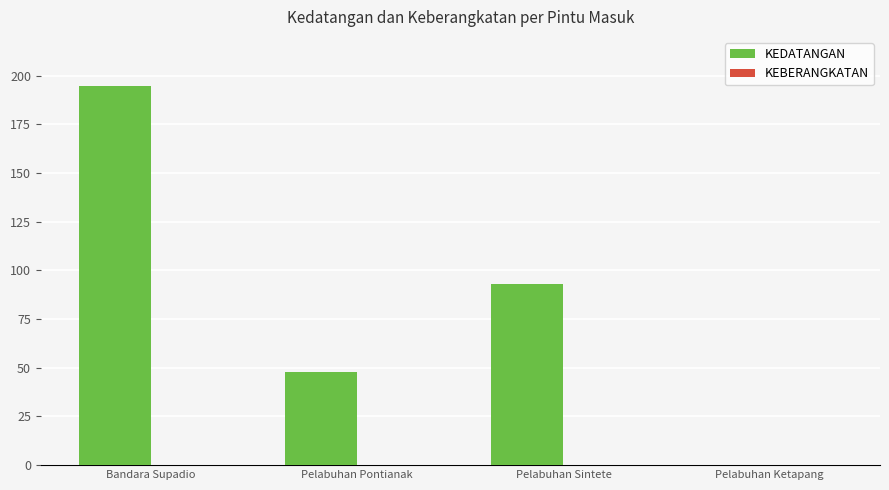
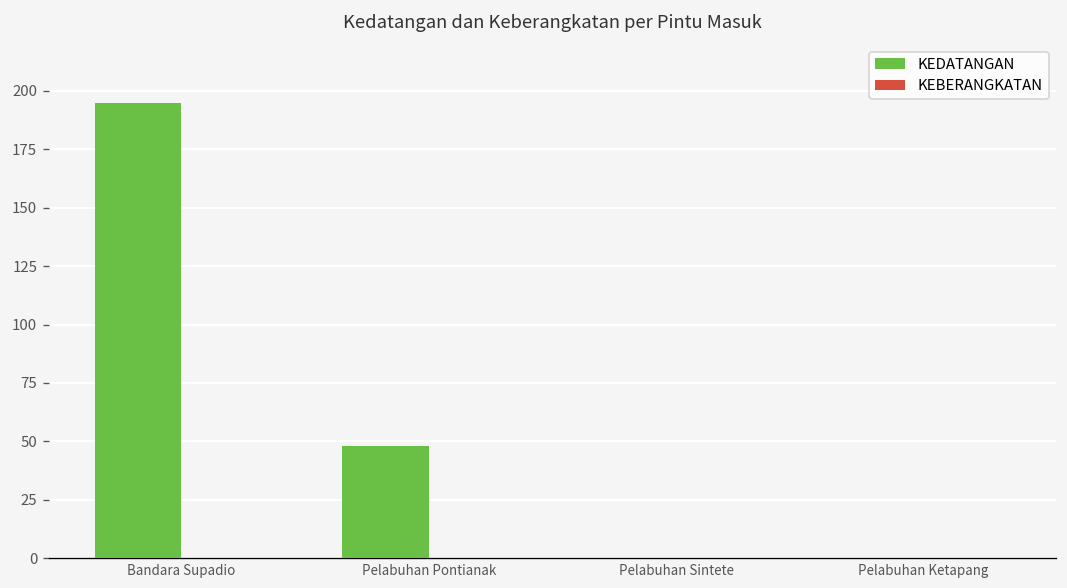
  {
    "KEDATANGAN": {
      "Bandara Supadio": 195,
      "Pelabuhan Pontianak": 48,
-     "Pelabuhan Sintete": 93,
+     "Pelabuhan Sintete": 0,
      "Pelabuhan Ketapang": 0
    },
    "KEBERANGKATAN": {
      "Bandara Supadio": 0,
      "Pelabuhan Pontianak": 0,
      "Pelabuhan Sintete": 0,
      "Pelabuhan Ketapang": 0
    }
  }
